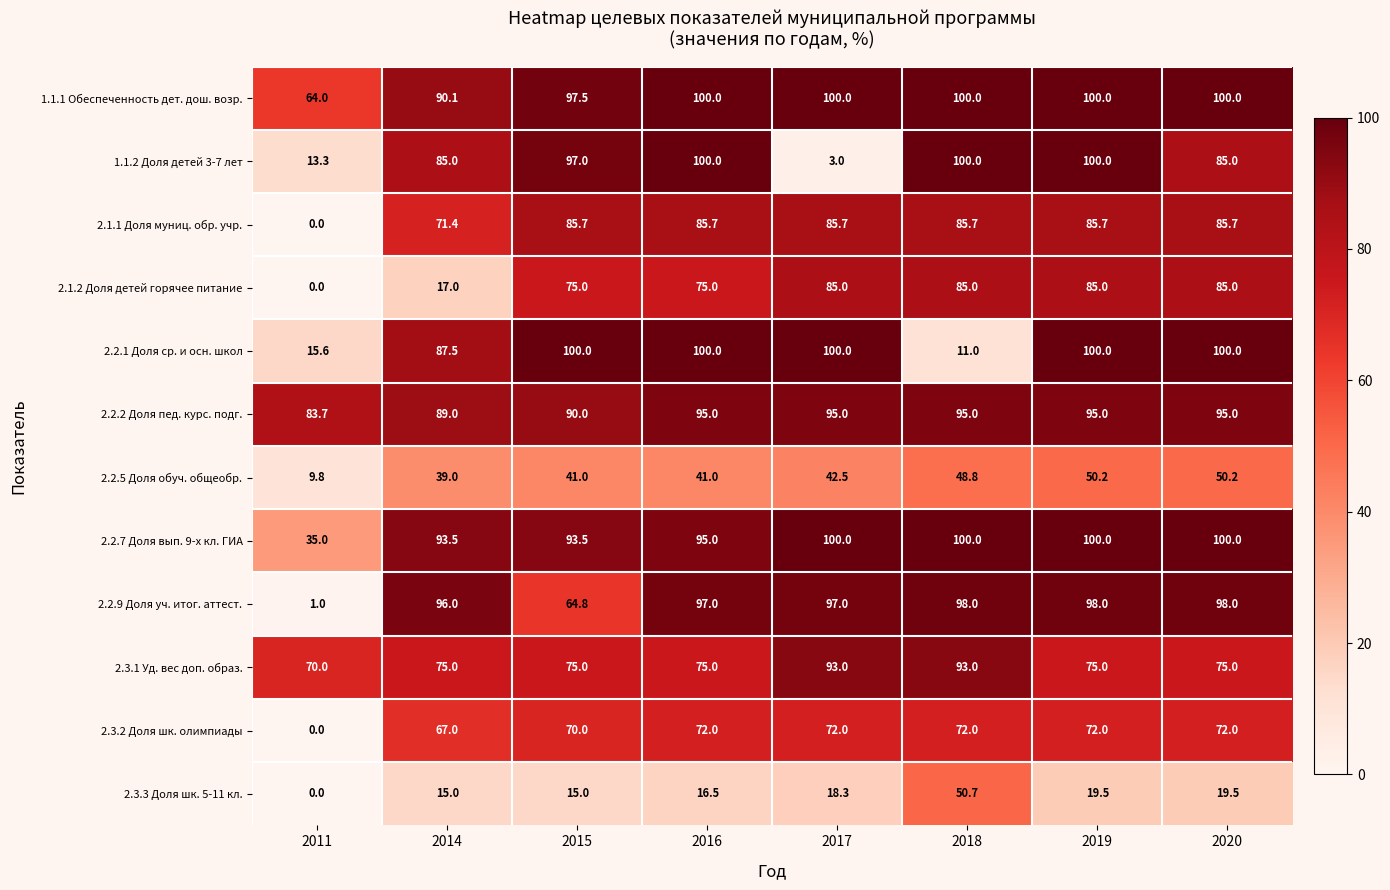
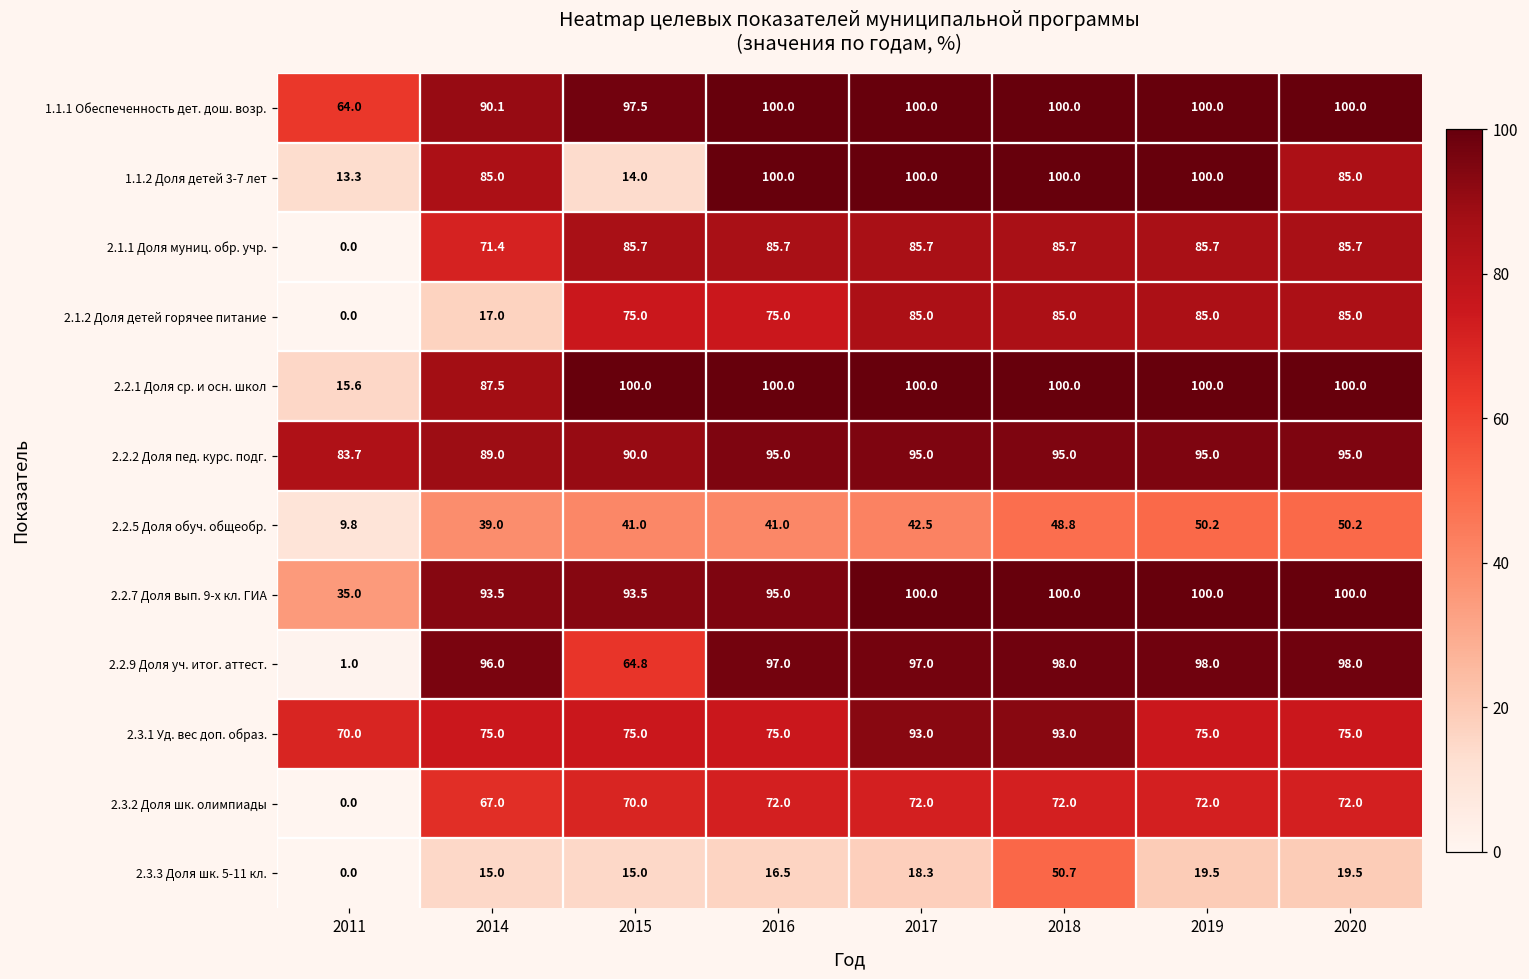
  {
    "1.1.1 Обеспеченность дет. дош. возр.": {
      "2011": 64.0,
      "2014": 90.1,
      "2015": 97.5,
      "2016": 100.0,
      "2017": 100.0,
      "2018": 100.0,
      "2019": 100.0,
      "2020": 100.0
    },
    "1.1.2 Доля детей 3-7 лет": {
      "2011": 13.3,
      "2014": 85.0,
-     "2015": 97.0,
+     "2015": 14.0,
      "2016": 100.0,
-     "2017": 3.0,
+     "2017": 100.0,
      "2018": 100.0,
      "2019": 100.0,
      "2020": 85.0
    },
    "2.1.1 Доля муниц. обр. учр.": {
      "2011": 0.0,
      "2014": 71.4,
      "2015": 85.7,
      "2016": 85.7,
      "2017": 85.7,
      "2018": 85.7,
      "2019": 85.7,
      "2020": 85.7
    },
    "2.1.2 Доля детей горячее питание": {
      "2011": 0.0,
      "2014": 17.0,
      "2015": 75.0,
      "2016": 75.0,
      "2017": 85.0,
      "2018": 85.0,
      "2019": 85.0,
      "2020": 85.0
    },
    "2.2.1 Доля ср. и осн. школ": {
      "2011": 15.6,
      "2014": 87.5,
      "2015": 100.0,
      "2016": 100.0,
      "2017": 100.0,
-     "2018": 11.0,
+     "2018": 100.0,
      "2019": 100.0,
      "2020": 100.0
    },
    "2.2.2 Доля пед. курс. подг.": {
      "2011": 83.7,
      "2014": 89.0,
      "2015": 90.0,
      "2016": 95.0,
      "2017": 95.0,
      "2018": 95.0,
      "2019": 95.0,
      "2020": 95.0
    },
    "2.2.5 Доля обуч. общеобр.": {
      "2011": 9.8,
      "2014": 39.0,
      "2015": 41.0,
      "2016": 41.0,
      "2017": 42.5,
      "2018": 48.8,
      "2019": 50.2,
      "2020": 50.2
    },
    "2.2.7 Доля вып. 9-х кл. ГИА": {
      "2011": 35.0,
      "2014": 93.5,
      "2015": 93.5,
      "2016": 95.0,
      "2017": 100.0,
      "2018": 100.0,
      "2019": 100.0,
      "2020": 100.0
    },
    "2.2.9 Доля уч. итог. аттест.": {
      "2011": 1.0,
      "2014": 96.0,
      "2015": 64.8,
      "2016": 97.0,
      "2017": 97.0,
      "2018": 98.0,
      "2019": 98.0,
      "2020": 98.0
    },
    "2.3.1 Уд. вес доп. образ.": {
      "2011": 70.0,
      "2014": 75.0,
      "2015": 75.0,
      "2016": 75.0,
      "2017": 93.0,
      "2018": 93.0,
      "2019": 75.0,
      "2020": 75.0
    },
    "2.3.2 Доля шк. олимпиады": {
      "2011": 0.0,
      "2014": 67.0,
      "2015": 70.0,
      "2016": 72.0,
      "2017": 72.0,
      "2018": 72.0,
      "2019": 72.0,
      "2020": 72.0
    },
    "2.3.3 Доля шк. 5-11 кл.": {
      "2011": 0.0,
      "2014": 15.0,
      "2015": 15.0,
      "2016": 16.5,
      "2017": 18.3,
      "2018": 50.7,
      "2019": 19.5,
      "2020": 19.5
    }
  }
